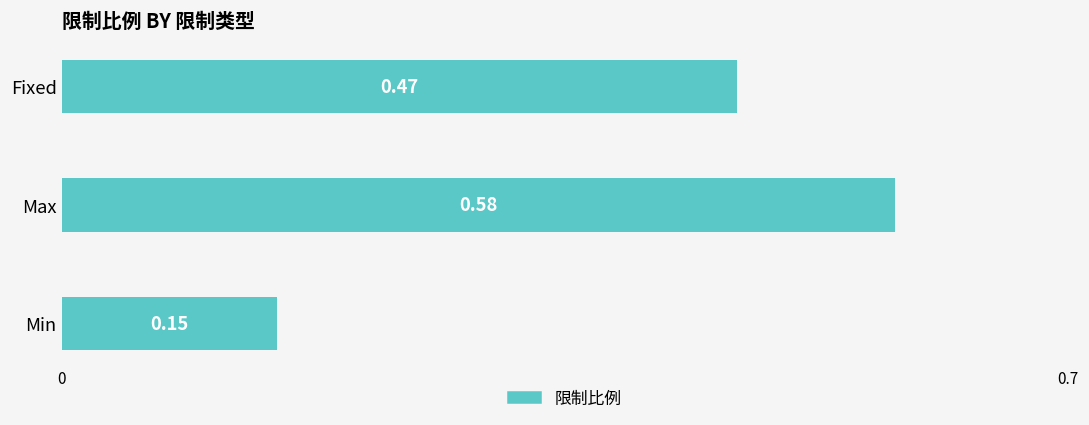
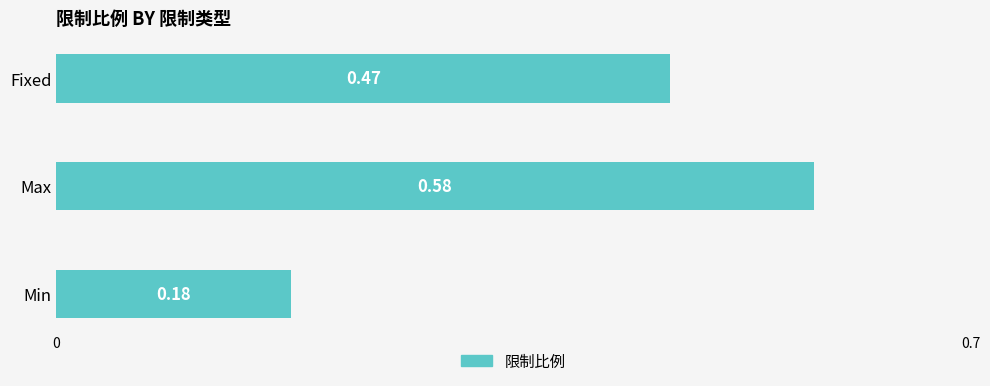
  {
    "Fixed": 0.47,
    "Max": 0.58,
-   "Min": 0.15
+   "Min": 0.18
  }
